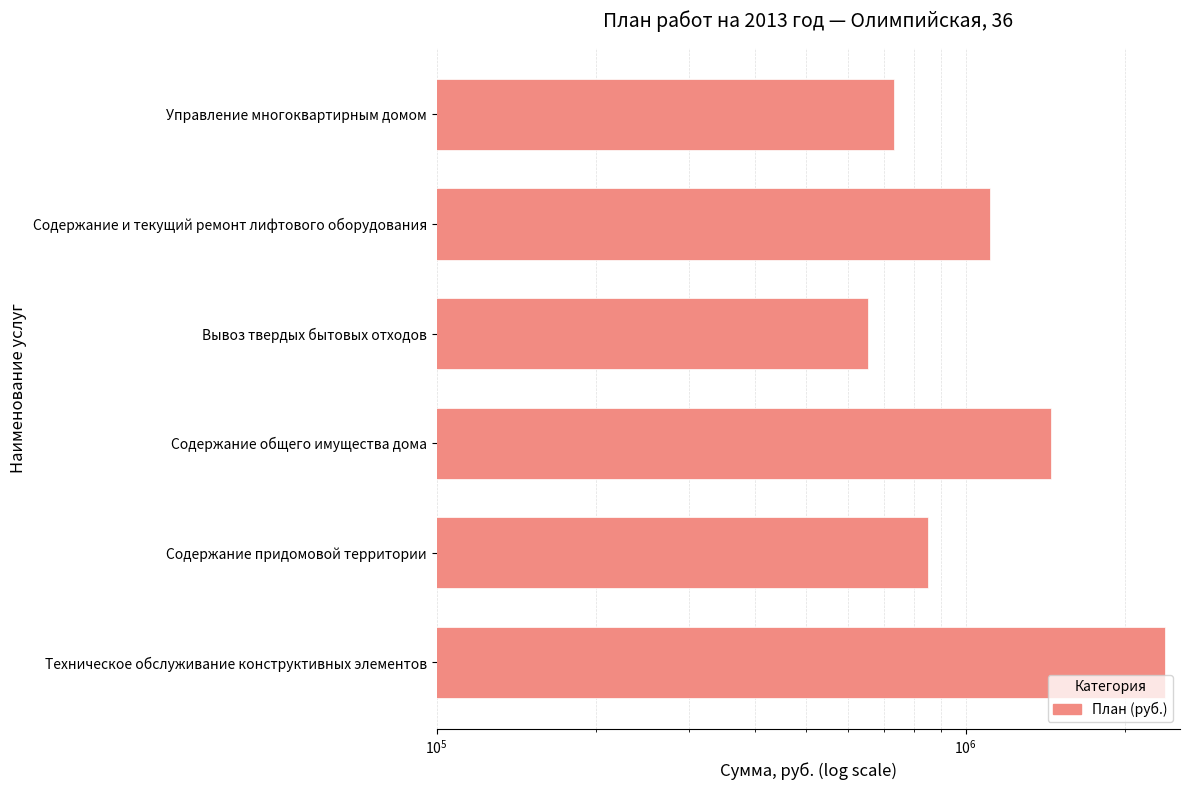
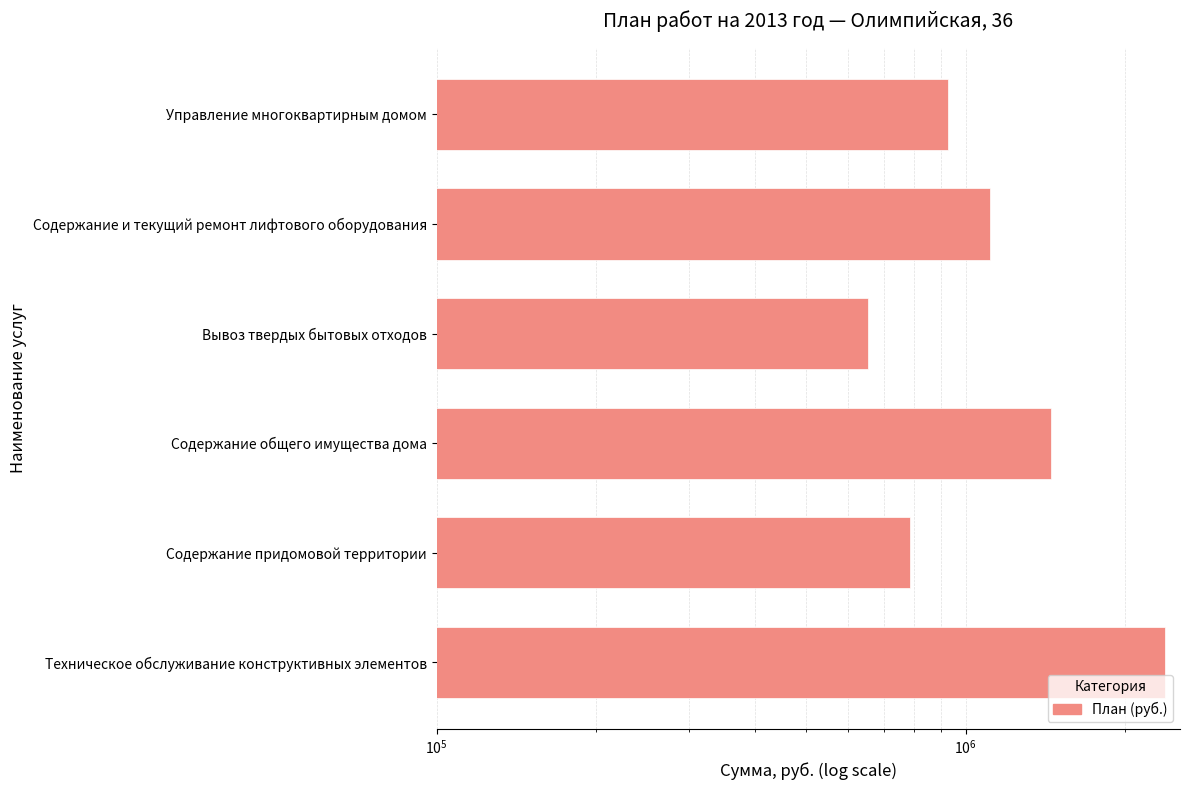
  {
-   "Управление многоквартирным домом": 730000,
+   "Управление многоквартирным домом": 930000,
    "Содержание и текущий ремонт лифтового оборудования": 1110000,
    "Вывоз твердых бытовых отходов": 650000,
    "Содержание общего имущества дома": 1450000,
-   "Содержание придомовой территории": 850000,
+   "Содержание придомовой территории": 780000,
    "Техническое обслуживание конструктивных элементов": 2400000
  }
